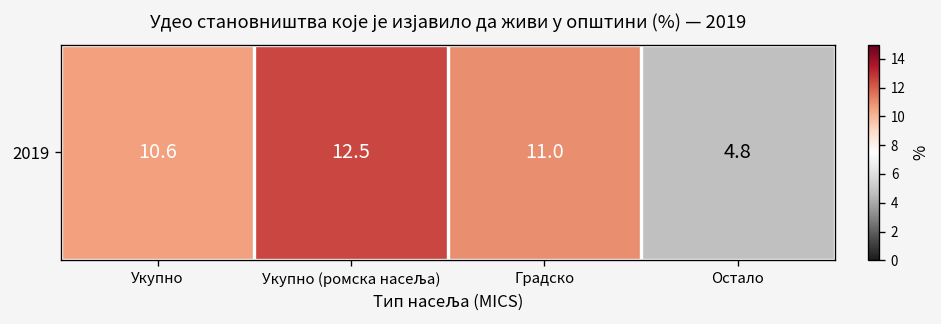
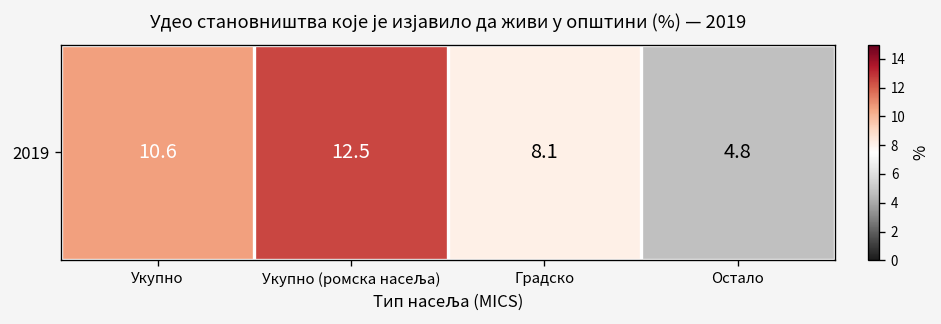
  {
    "2019": {
      "Укупно": 10.6,
      "Укупно (ромска насеља)": 12.5,
-     "Градско": 11.0,
+     "Градско": 8.1,
      "Остало": 4.8
    }
  }
